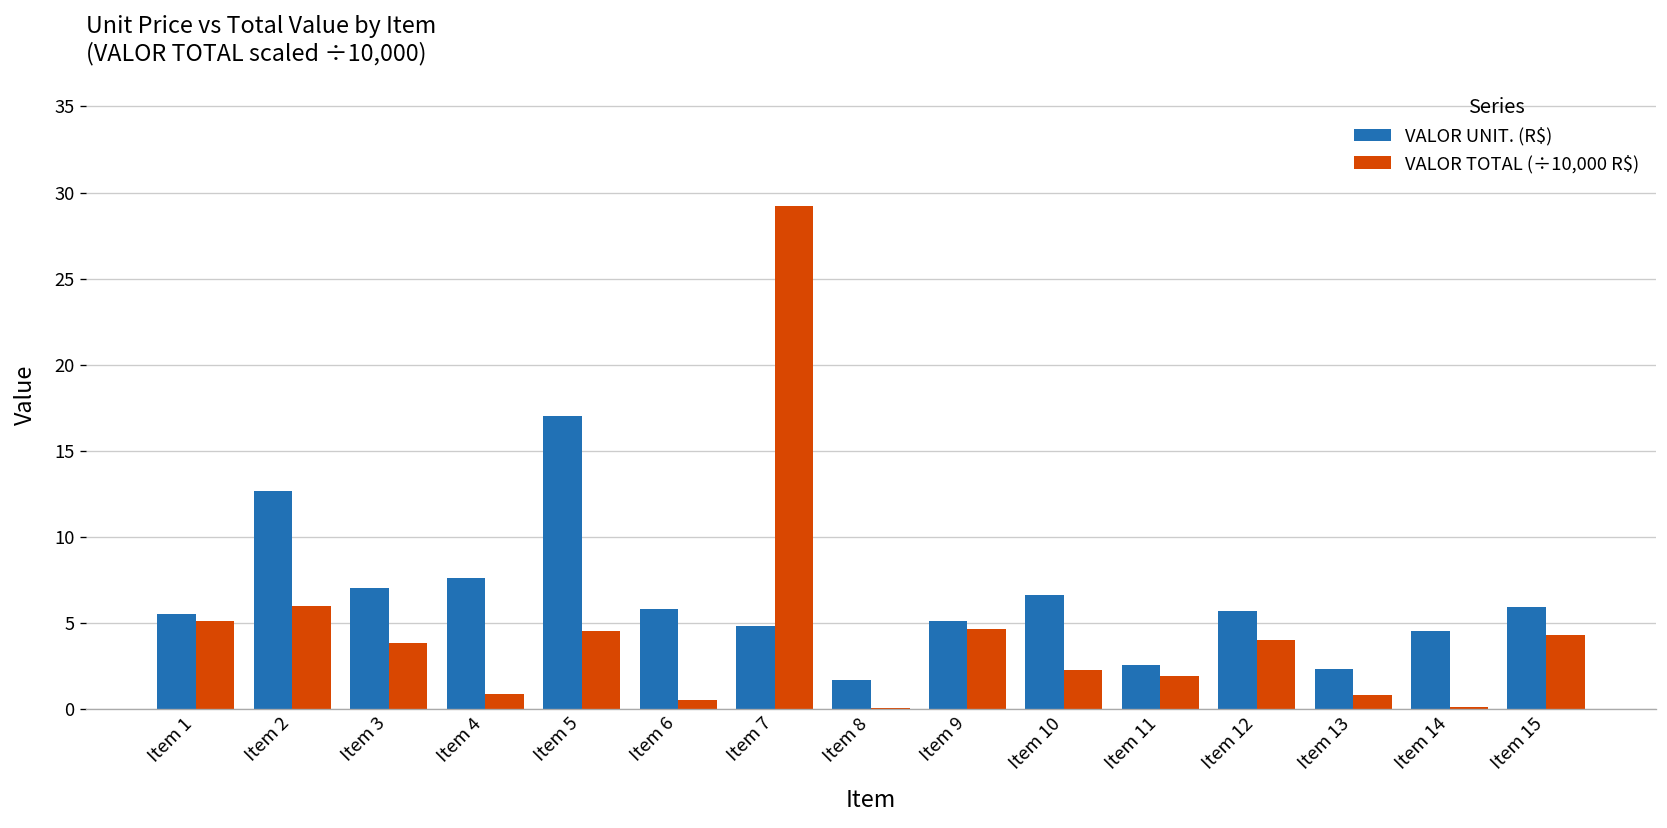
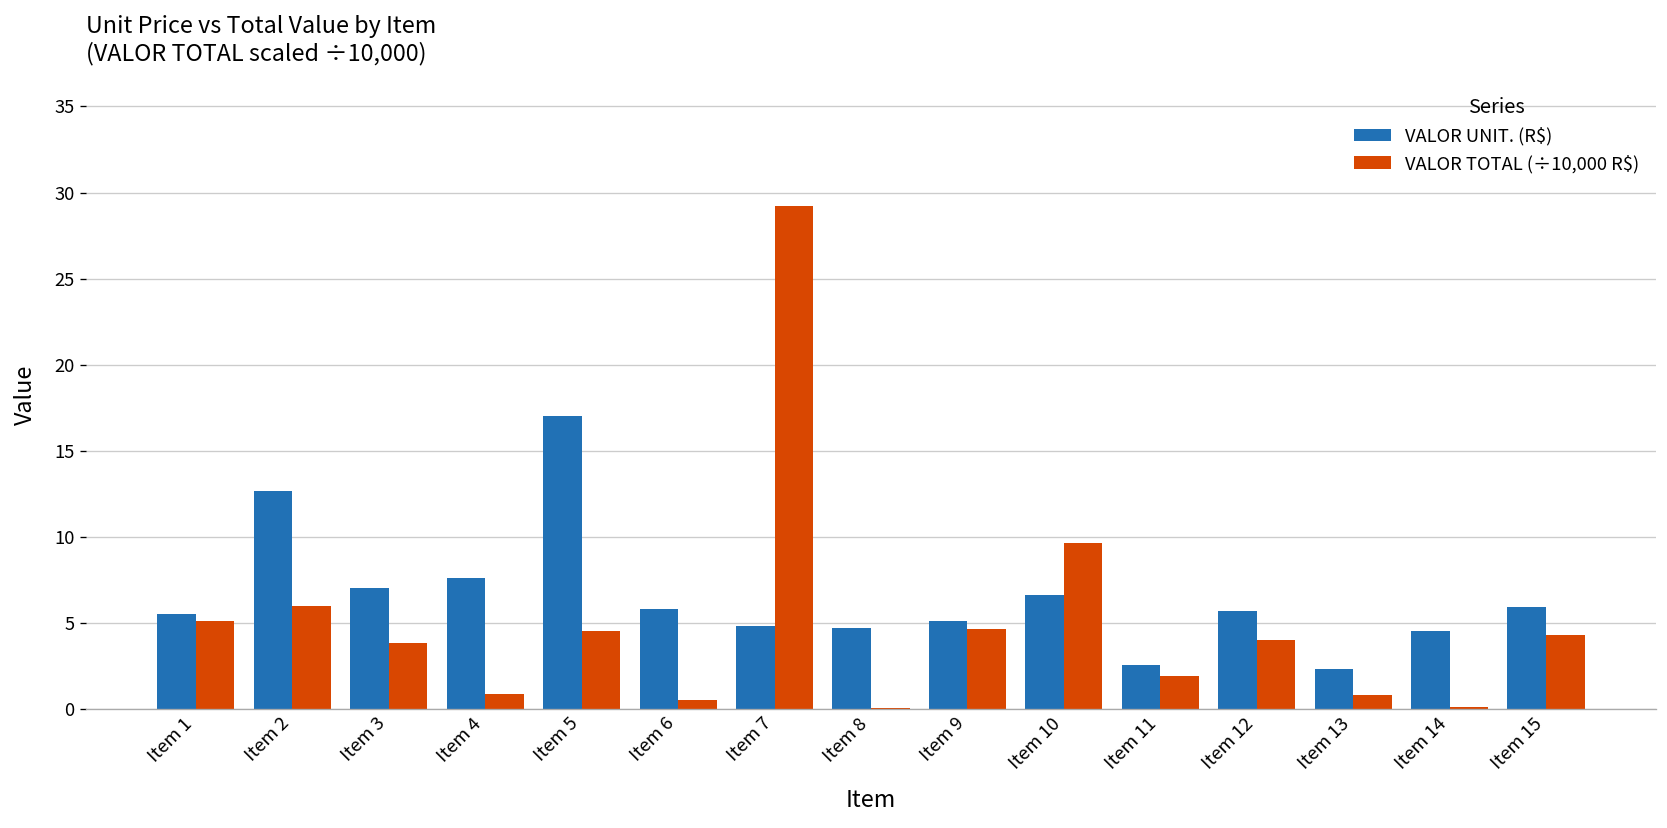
  {
    "VALOR UNIT. (R$)": {
      "Item 1": 5.5,
      "Item 2": 12.7,
      "Item 3": 7.0,
      "Item 4": 7.6,
      "Item 5": 17.0,
      "Item 6": 5.8,
      "Item 7": 4.8,
-     "Item 8": 1.7,
+     "Item 8": 4.7,
      "Item 9": 5.1,
      "Item 10": 6.6,
      "Item 11": 2.6,
      "Item 12": 5.7,
      "Item 13": 2.3,
      "Item 14": 4.5,
      "Item 15": 5.9
    },
    "VALOR TOTAL (÷10,000 R$)": {
      "Item 1": 5.1,
      "Item 2": 6.0,
      "Item 3": 3.8,
      "Item 4": 0.9,
      "Item 5": 4.5,
      "Item 6": 0.5,
      "Item 7": 29.2,
      "Item 9": 4.7,
-     "Item 10": 2.3,
+     "Item 10": 9.6,
      "Item 11": 1.9,
      "Item 12": 4.0,
      "Item 13": 0.8,
      "Item 15": 4.3
    }
  }
